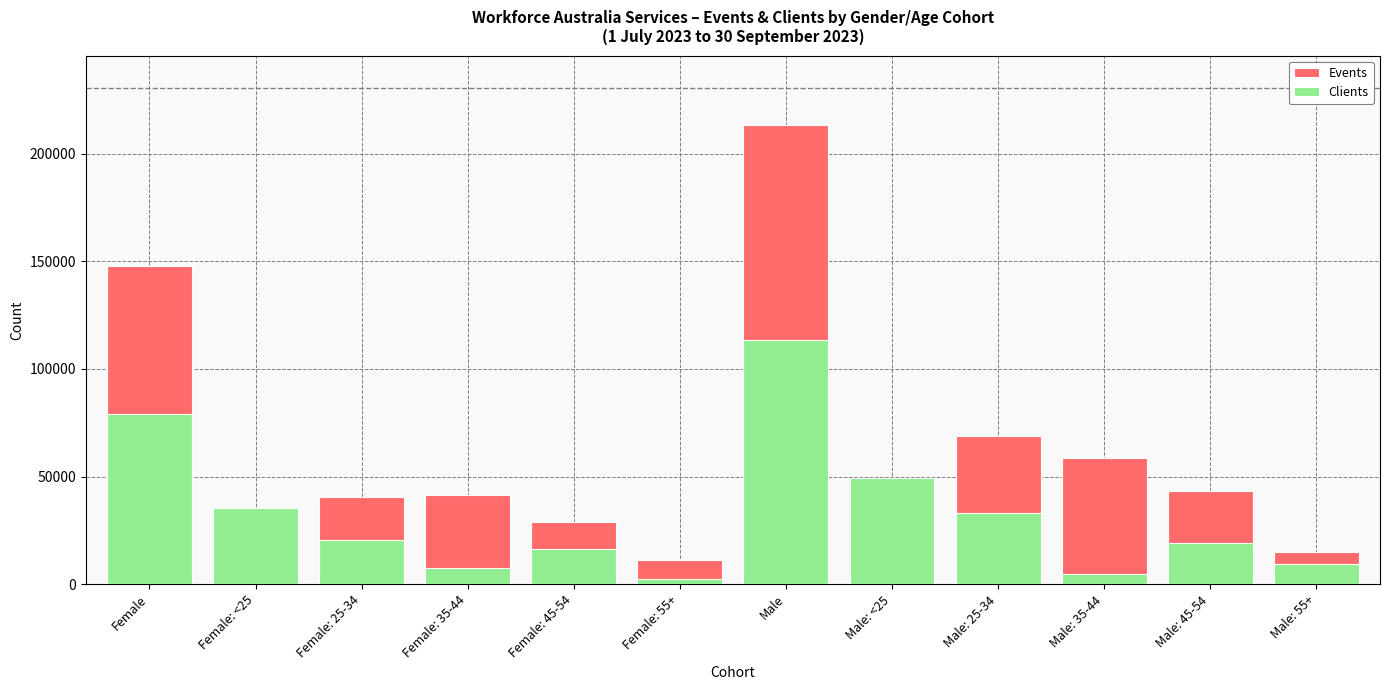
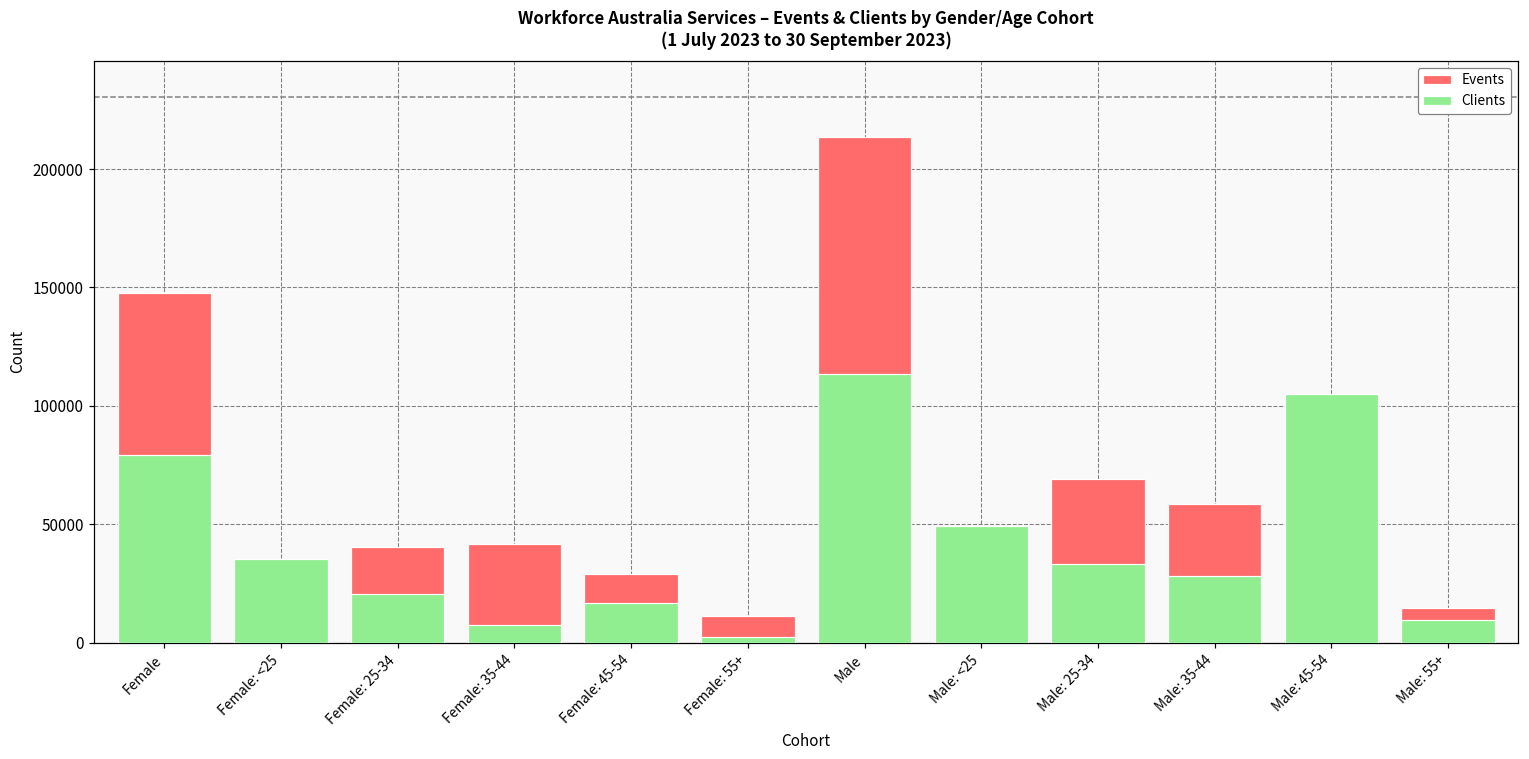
  {
    "Events": {
      "Female": 148000,
      "Female: 25-34": 40000,
      "Female: 35-44": 41000,
      "Female: 45-54": 29000,
      "Female: 55+": 11000,
      "Male": 214000,
      "Male: 25-34": 69000,
      "Male: 35-44": 58000,
      "Male: 55+": 15000
    },
    "Clients": {
      "Female: <25": 35000,
      "Male: <25": 49000,
-     "Male: 35-44": 5000,
-     "Male: 45-54": 19000
+     "Male: 35-44": 28000,
+     "Male: 45-54": 105000
    }
  }
